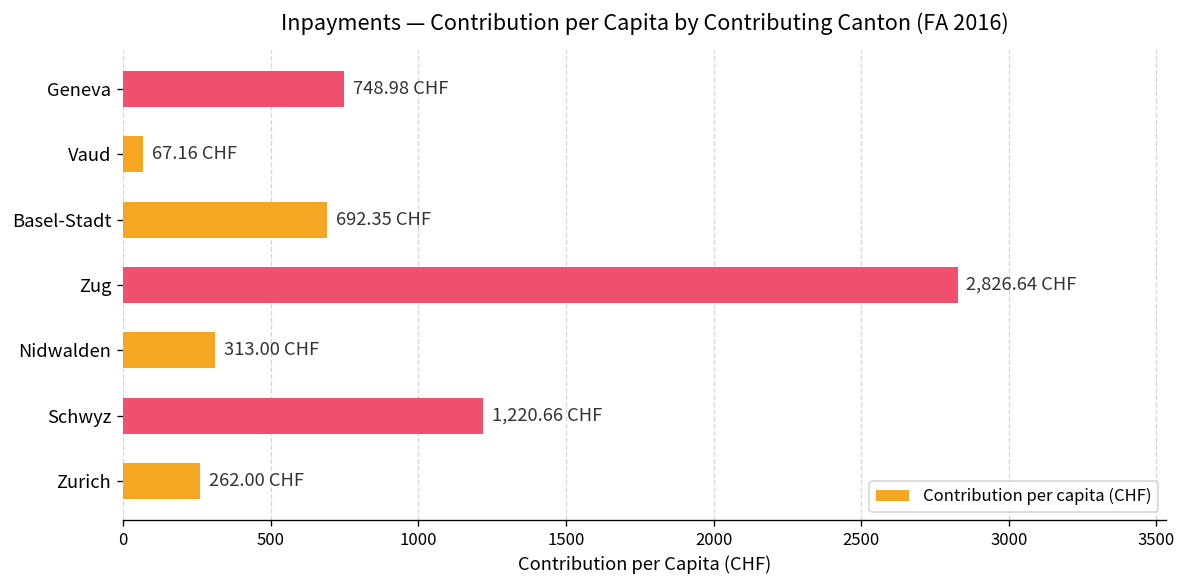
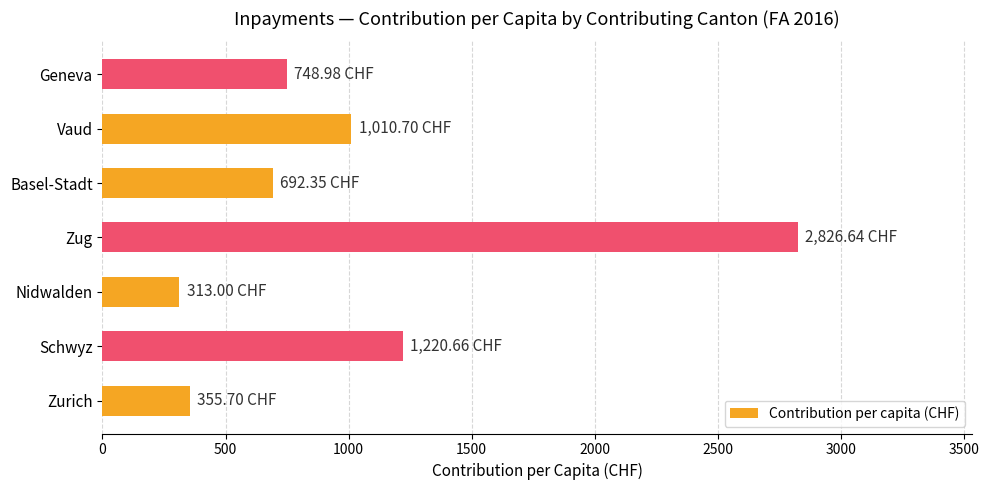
  {
    "Geneva": "748.98",
-   "Vaud": "67.16",
+   "Vaud": "1,010.70",
    "Basel-Stadt": "692.35",
    "Zug": "2,826.64",
    "Nidwalden": "313.00",
    "Schwyz": "1,220.66",
-   "Zurich": "262.00"
+   "Zurich": "355.70"
  }
